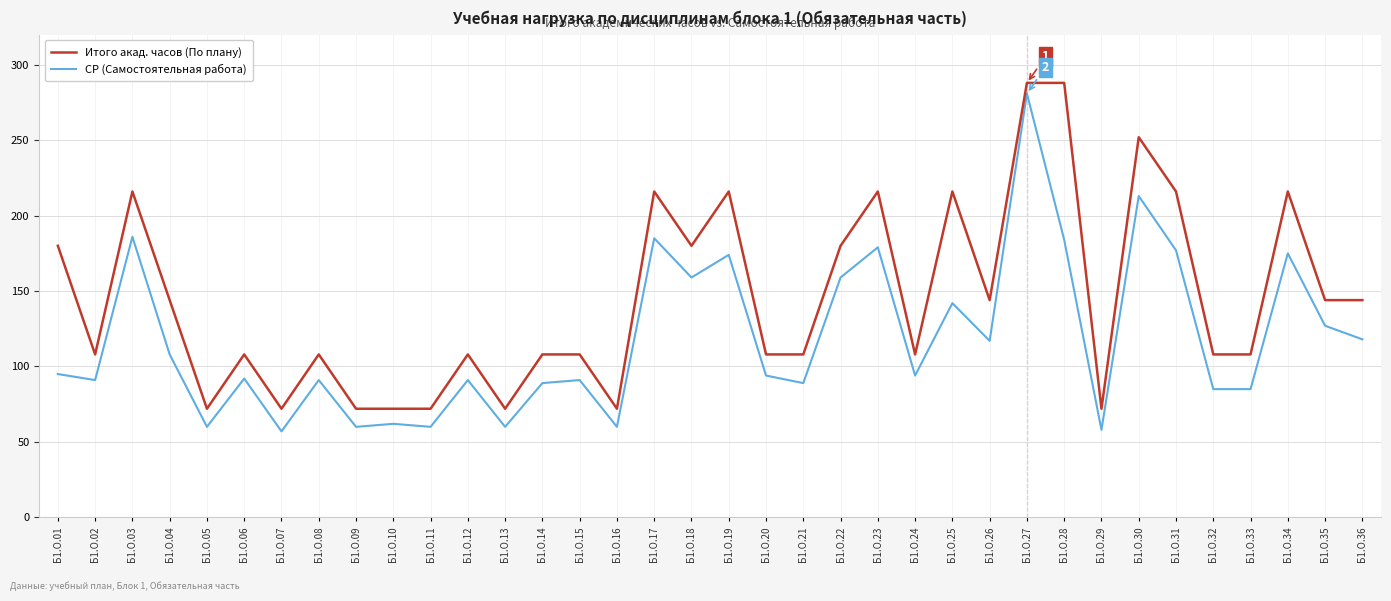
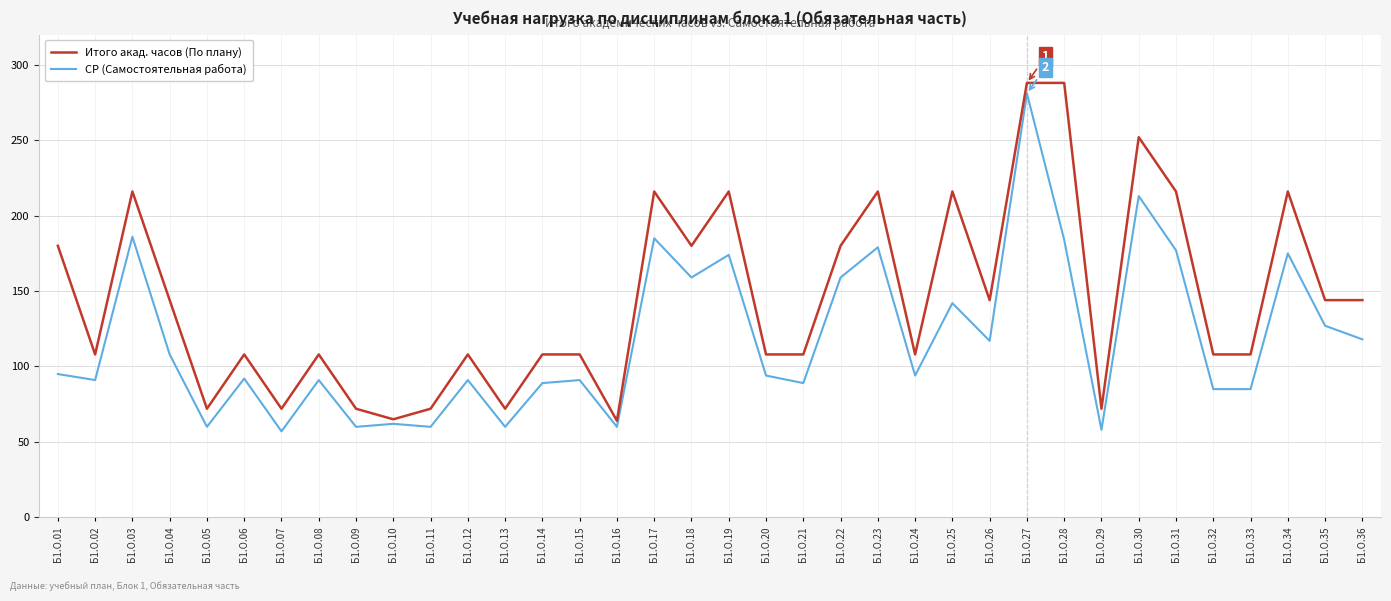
  {
    "Итого акад. часов (По плану)": {
      "Б1.О.01": 180,
      "Б1.О.02": 108,
      "Б1.О.03": 216,
      "Б1.О.04": 144,
      "Б1.О.05": 72,
      "Б1.О.06": 108,
      "Б1.О.07": 72,
      "Б1.О.08": 108,
      "Б1.О.09": 72,
-     "Б1.О.10": 72,
+     "Б1.О.10": 65,
      "Б1.О.11": 72,
      "Б1.О.12": 108,
      "Б1.О.13": 72,
      "Б1.О.14": 108,
      "Б1.О.15": 108,
-     "Б1.О.16": 72,
+     "Б1.О.16": 64,
      "Б1.О.17": 216,
      "Б1.О.18": 180,
      "Б1.О.19": 216,
      "Б1.О.20": 108,
      "Б1.О.21": 108,
      "Б1.О.22": 180,
      "Б1.О.23": 216,
      "Б1.О.24": 108,
      "Б1.О.25": 216,
      "Б1.О.26": 144,
      "Б1.О.28": 288,
      "Б1.О.29": 72,
      "Б1.О.30": 252,
      "Б1.О.31": 216,
      "Б1.О.32": 108,
      "Б1.О.33": 108,
      "Б1.О.34": 216,
      "Б1.О.35": 144,
      "Б1.О.36": 144
    },
    "СР (Самостоятельная работа)": {
      "Б1.О.01": 95,
      "Б1.О.02": 91,
      "Б1.О.03": 186,
      "Б1.О.04": 108,
      "Б1.О.05": 60,
      "Б1.О.06": 92,
      "Б1.О.07": 57,
      "Б1.О.08": 91,
      "Б1.О.09": 60,
      "Б1.О.10": 62,
      "Б1.О.11": 60,
      "Б1.О.12": 91,
      "Б1.О.13": 60,
      "Б1.О.14": 89,
      "Б1.О.15": 91,
      "Б1.О.16": 60,
      "Б1.О.17": 185,
      "Б1.О.18": 159,
      "Б1.О.19": 174,
      "Б1.О.20": 94,
      "Б1.О.21": 89,
      "Б1.О.22": 159,
      "Б1.О.23": 179,
      "Б1.О.24": 94,
      "Б1.О.25": 142,
      "Б1.О.26": 117,
      "Б1.О.27": 281,
      "Б1.О.28": 184,
      "Б1.О.29": 58,
      "Б1.О.30": 213,
      "Б1.О.31": 177,
      "Б1.О.32": 85,
      "Б1.О.33": 85,
      "Б1.О.34": 175,
      "Б1.О.35": 127,
      "Б1.О.36": 118
    }
  }
